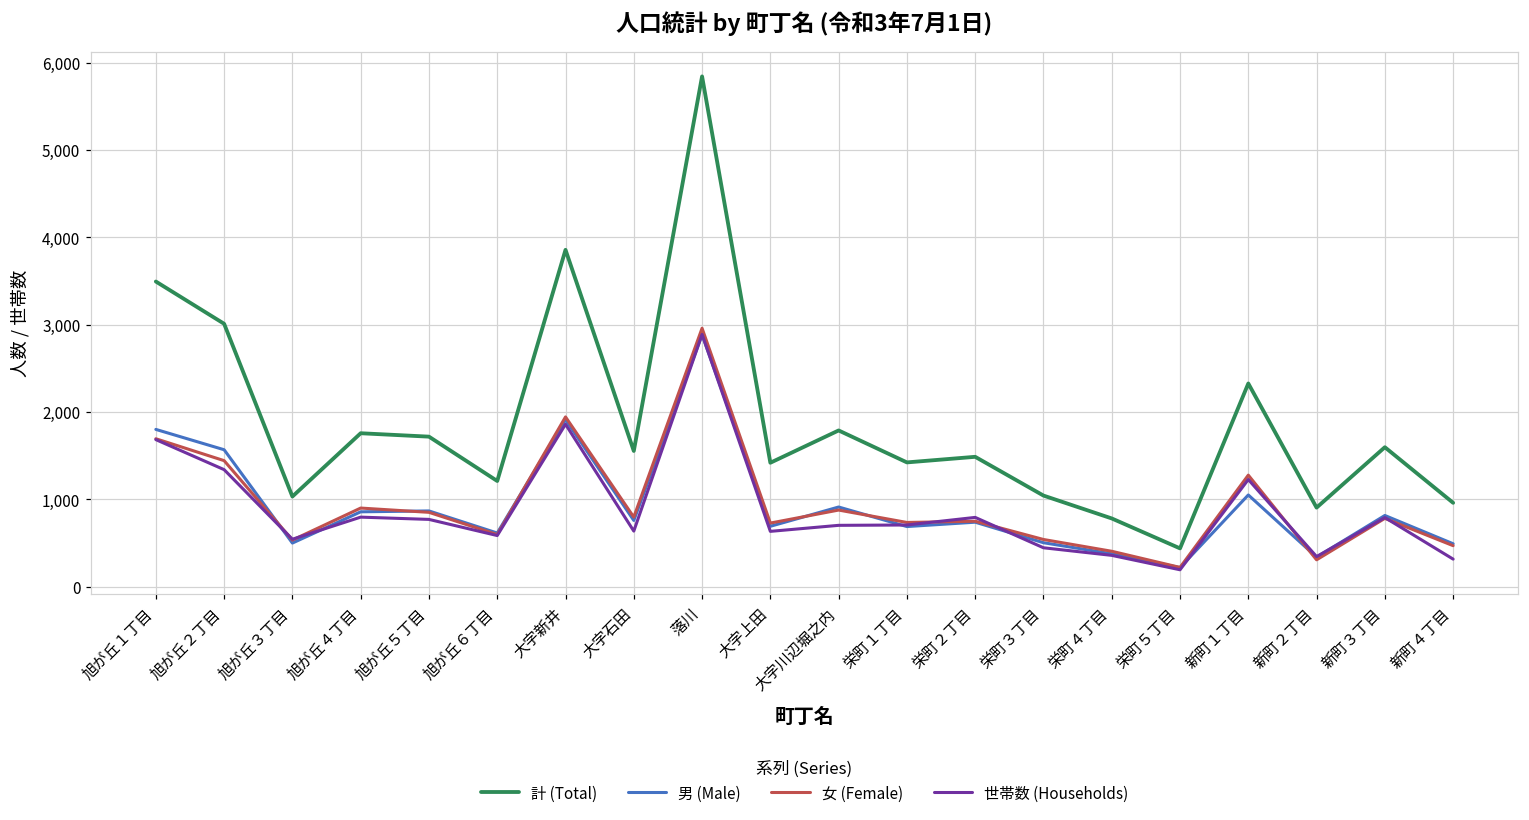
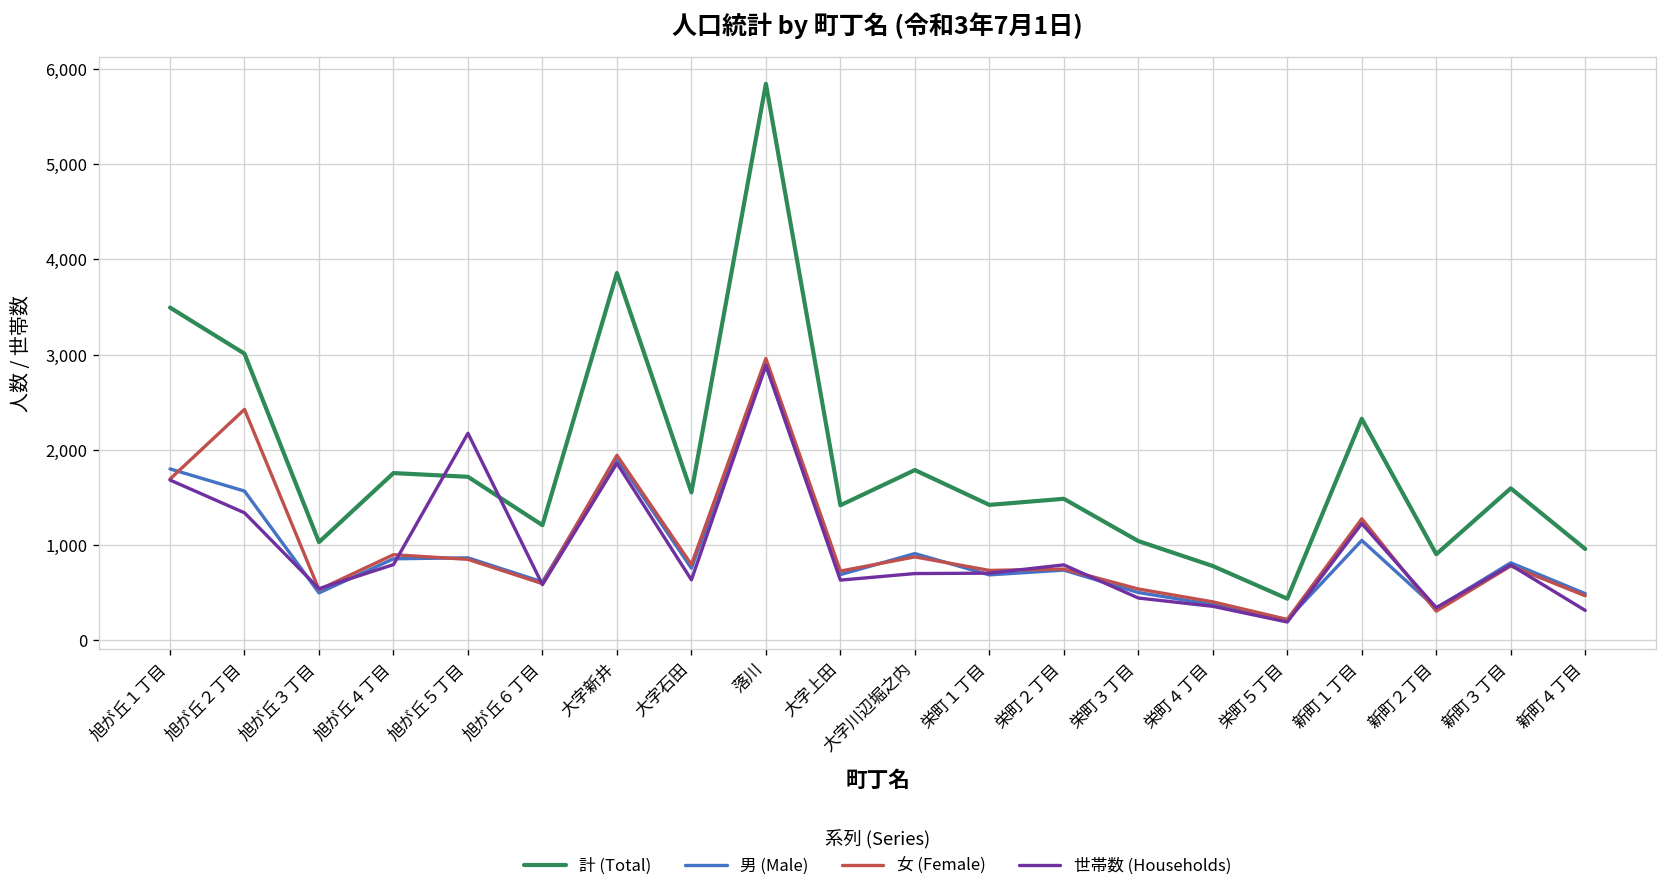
  {
    "計 (Total)": {
      "旭が丘１丁目": "3,500",
      "旭が丘２丁目": "3,000",
      "旭が丘３丁目": "1,000",
      "旭が丘４丁目": "1,800",
      "旭が丘５丁目": "1,700",
      "旭が丘６丁目": "1,200",
      "大字新井": "3,900",
      "大字石田": "1,600",
      "落川": "5,800",
      "大字上田": "1,400",
      "大字川辺堀之内": "1,800",
      "栄町１丁目": "1,400",
      "栄町２丁目": "1,500",
      "栄町３丁目": "1,000",
      "栄町４丁目": "800",
      "栄町５丁目": "400",
      "新町１丁目": "2,300",
      "新町２丁目": "900",
      "新町３丁目": "1,600",
      "新町４丁目": "1,000"
    },
    "男 (Male)": {
      "旭が丘１丁目": "1,800",
      "旭が丘２丁目": "1,600",
      "旭が丘３丁目": "500",
      "旭が丘４丁目": "900",
      "大字石田": "800",
      "大字上田": "700",
      "大字川辺堀之内": "900",
      "栄町３丁目": "500",
      "新町１丁目": "1,100"
    },
    "女 (Female)": {
-     "旭が丘２丁目": "1,400",
+     "旭が丘２丁目": "2,400",
      "旭が丘４丁目": "900",
      "大字石田": "800",
      "落川": "3,000",
      "大字上田": "700",
      "大字川辺堀之内": "900",
      "栄町３丁目": "500",
      "新町１丁目": "1,300"
    },
    "世帯数 (Households)": {
      "旭が丘２丁目": "1,300",
      "旭が丘４丁目": "800",
-     "旭が丘５丁目": "800",
+     "旭が丘５丁目": "2,200",
      "大字新井": "1,900",
      "大字石田": "600",
      "大字上田": "600",
      "大字川辺堀之内": "700",
      "栄町２丁目": "800",
      "栄町３丁目": "400",
      "新町１丁目": "1,200",
      "新町４丁目": "300"
    }
  }
